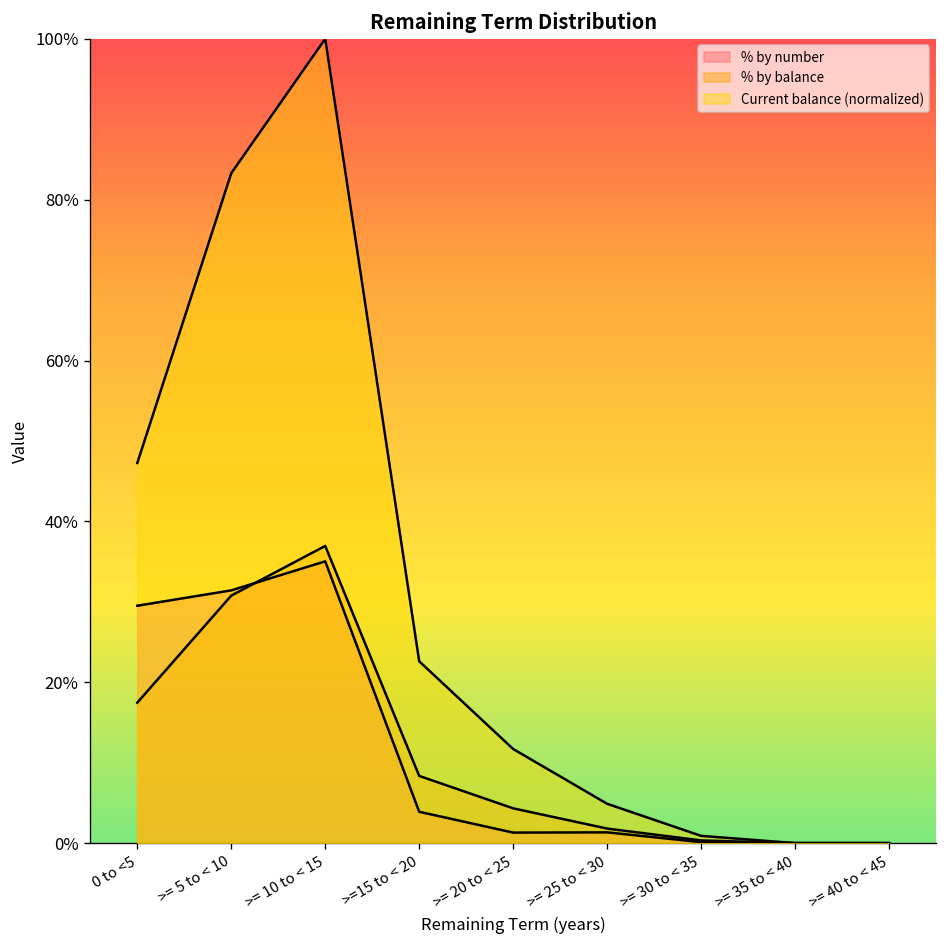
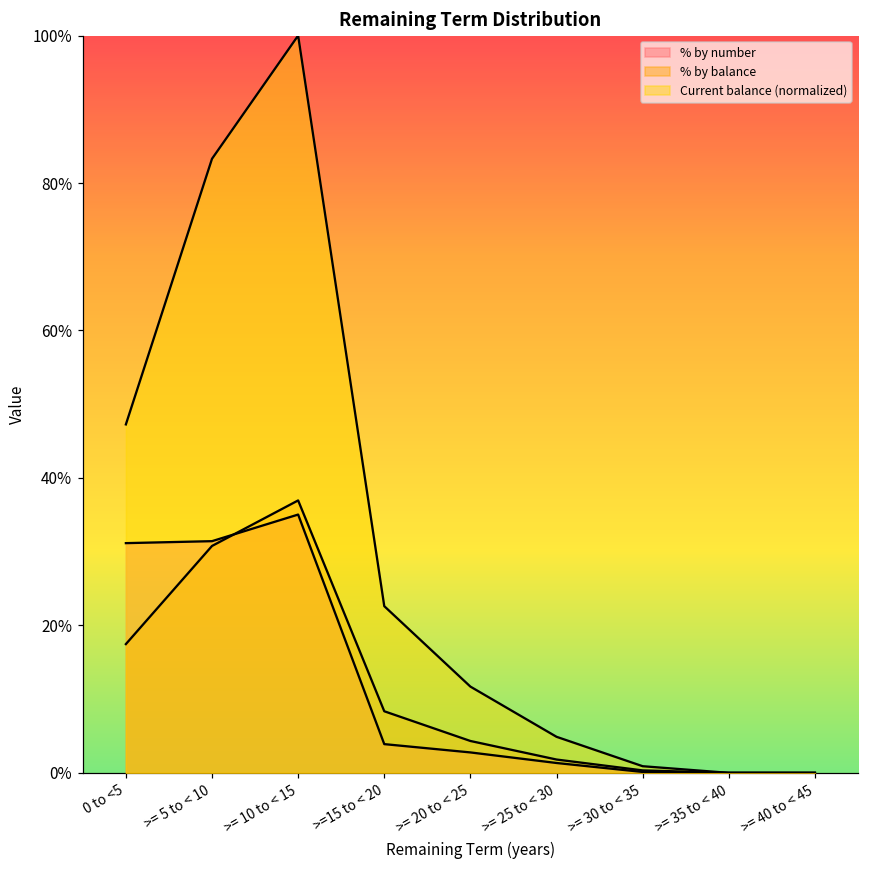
  {
    "% by number": {
-     "0 to <5": "30%",
+     "0 to <5": "31%",
      ">= 5 to < 10": "31%",
      ">= 10 to < 15": "35%",
      ">=15 to < 20": "4%",
-     ">= 20 to < 25": "1%",
+     ">= 20 to < 25": "3%",
      ">= 25 to < 30": "1%"
    }
  }
